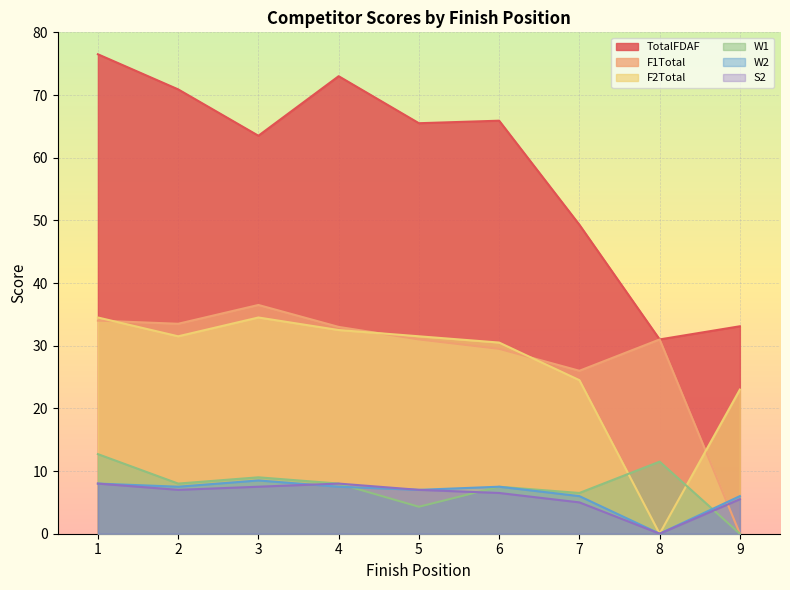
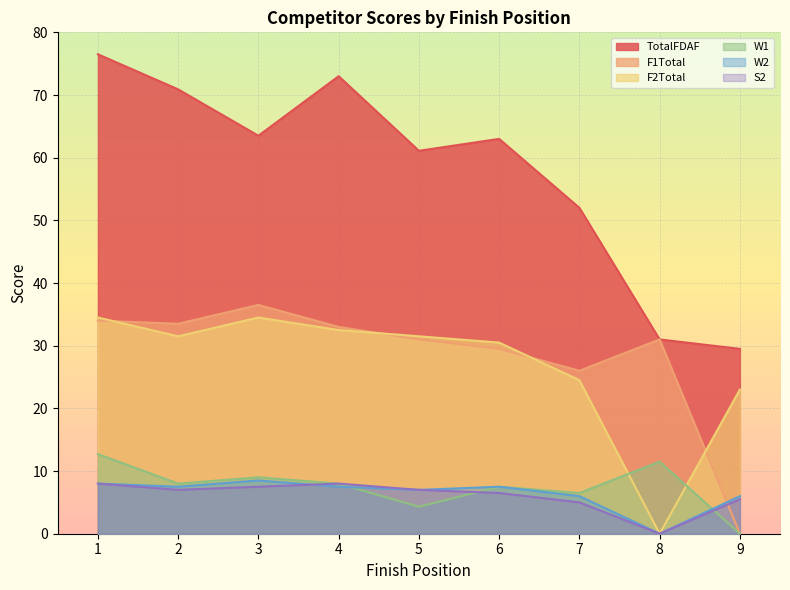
  {
    "TotalFDAF": {
      "1": 77,
      "2": 71,
      "3": 64,
      "4": 73,
-     "5": 66,
-     "6": 66,
-     "7": 49,
-     "9": 33
+     "5": 61,
+     "6": 63,
+     "7": 52,
+     "9": 30
    },
    "W1": {
      "1": 13,
      "2": 8,
      "3": 9,
      "5": 4,
      "7": 7,
      "8": 12
    }
  }
